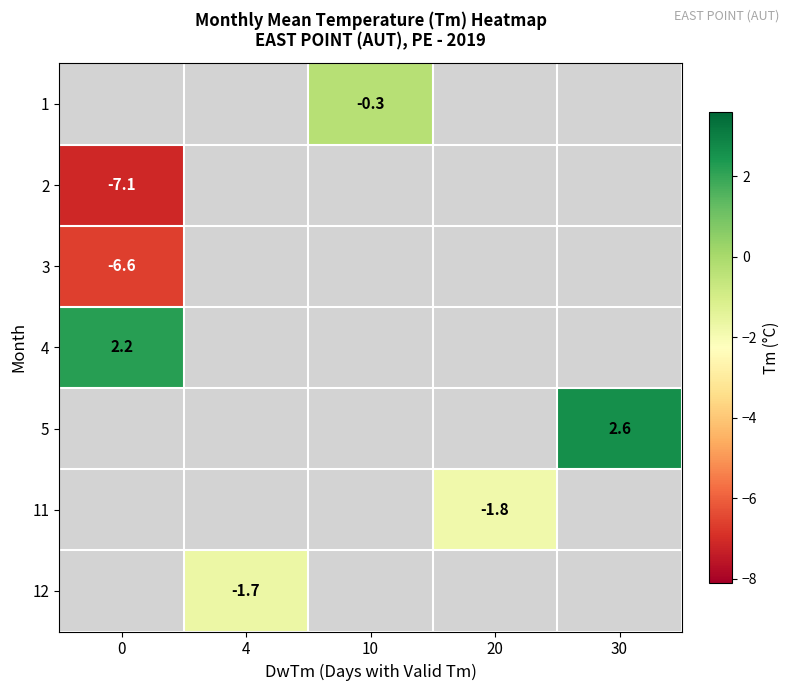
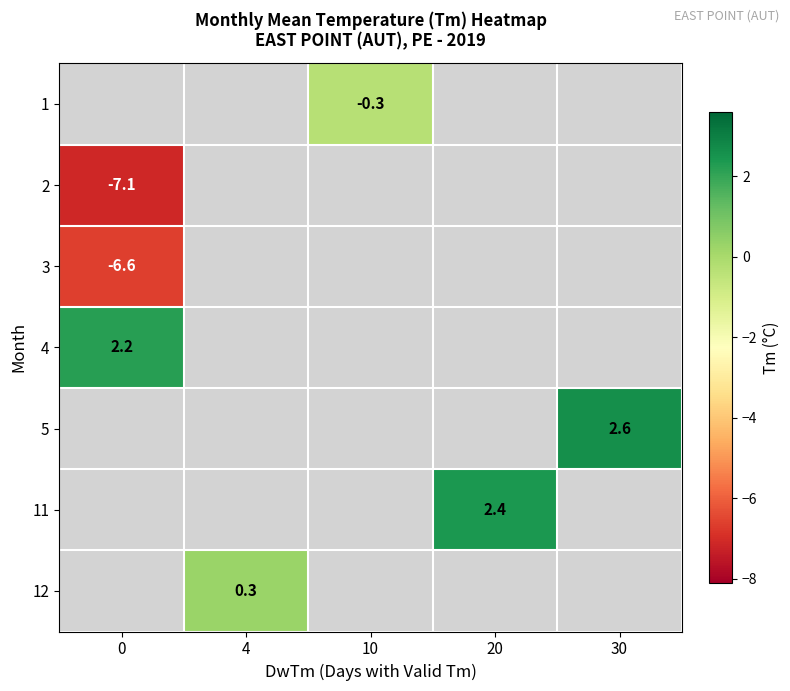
  {
    "1": {
      "10": -0.3
    },
    "2": {
      "0": -7.1
    },
    "3": {
      "0": -6.6
    },
    "4": {
      "0": 2.2
    },
    "5": {
      "30": 2.6
    },
    "11": {
-     "20": -1.8
+     "20": 2.4
    },
    "12": {
-     "4": -1.7
+     "4": 0.3
    }
  }
